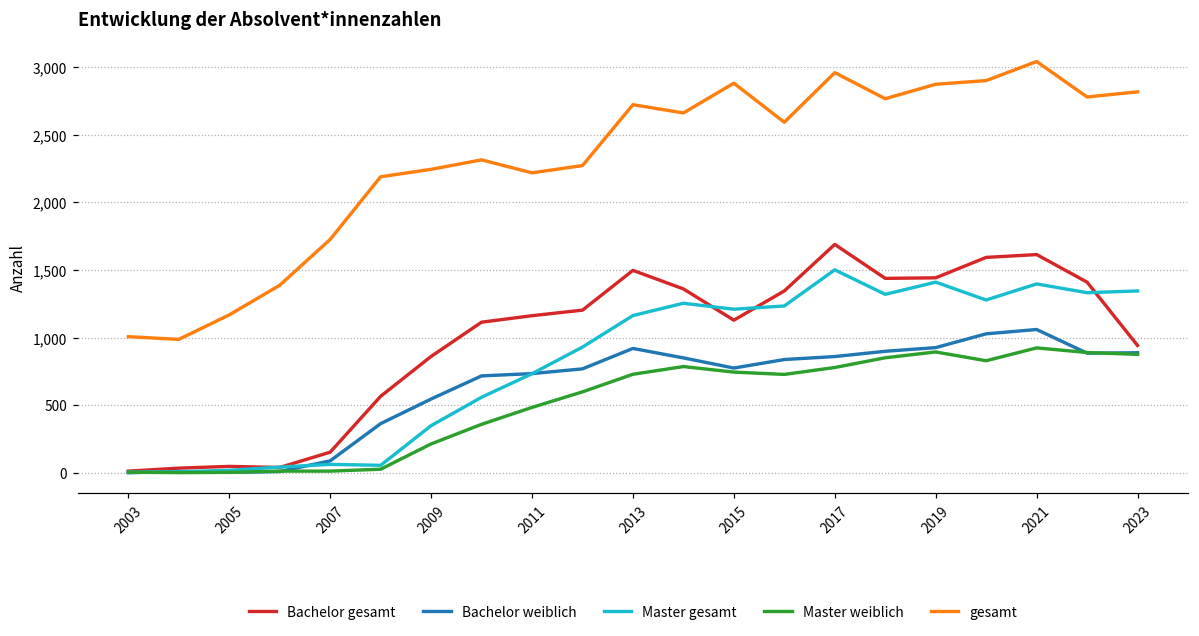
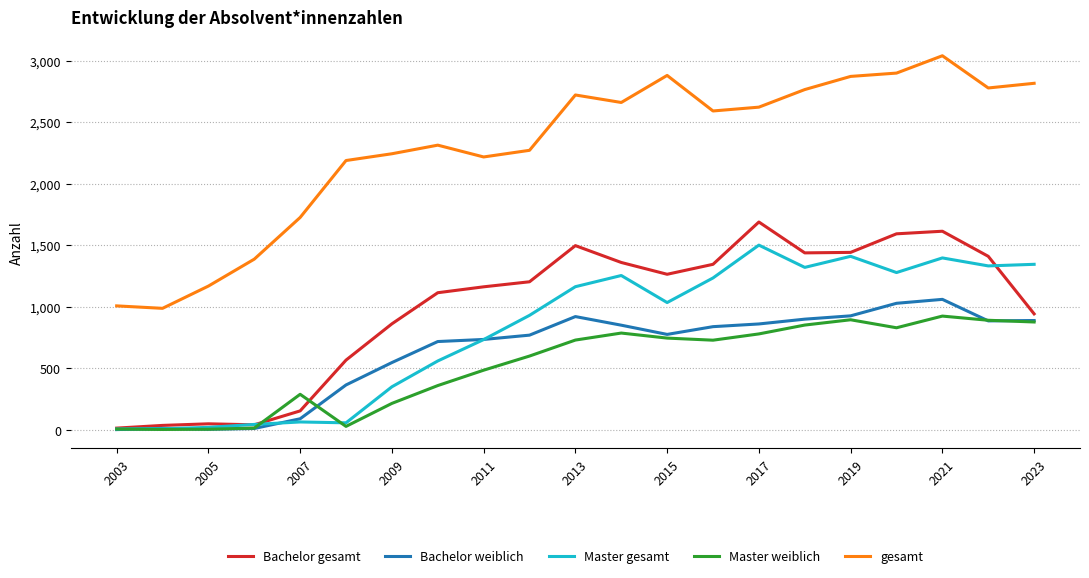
  {
    "Bachelor gesamt": {
      "2005": "50",
      "2007": "150",
      "2009": "860",
      "2011": "1,160",
      "2013": "1,500",
-     "2015": "1,130",
+     "2015": "1,260",
      "2017": "1,690",
      "2019": "1,440",
      "2021": "1,610",
      "2023": "940"
    },
    "Bachelor weiblich": {
      "2007": "90",
      "2009": "550",
      "2013": "920",
      "2015": "780",
      "2017": "860",
      "2019": "930",
      "2021": "1,060"
    },
    "Master gesamt": {
      "2007": "60",
      "2009": "350",
      "2013": "1,160",
-     "2015": "1,210",
+     "2015": "1,030",
      "2017": "1,500",
      "2019": "1,410",
      "2021": "1,400",
      "2023": "1,350"
    },
    "Master weiblich": {
-     "2007": "10",
+     "2007": "290",
      "2009": "210",
      "2011": "480",
      "2013": "730",
      "2015": "750",
      "2017": "780",
      "2019": "890",
      "2021": "920"
    },
    "gesamt": {
      "2003": "1,010",
      "2005": "1,170",
      "2007": "1,730",
      "2009": "2,240",
      "2011": "2,220",
      "2013": "2,720",
      "2015": "2,880",
-     "2017": "2,960",
+     "2017": "2,620",
      "2019": "2,870",
      "2021": "3,040",
      "2023": "2,820"
    }
  }
